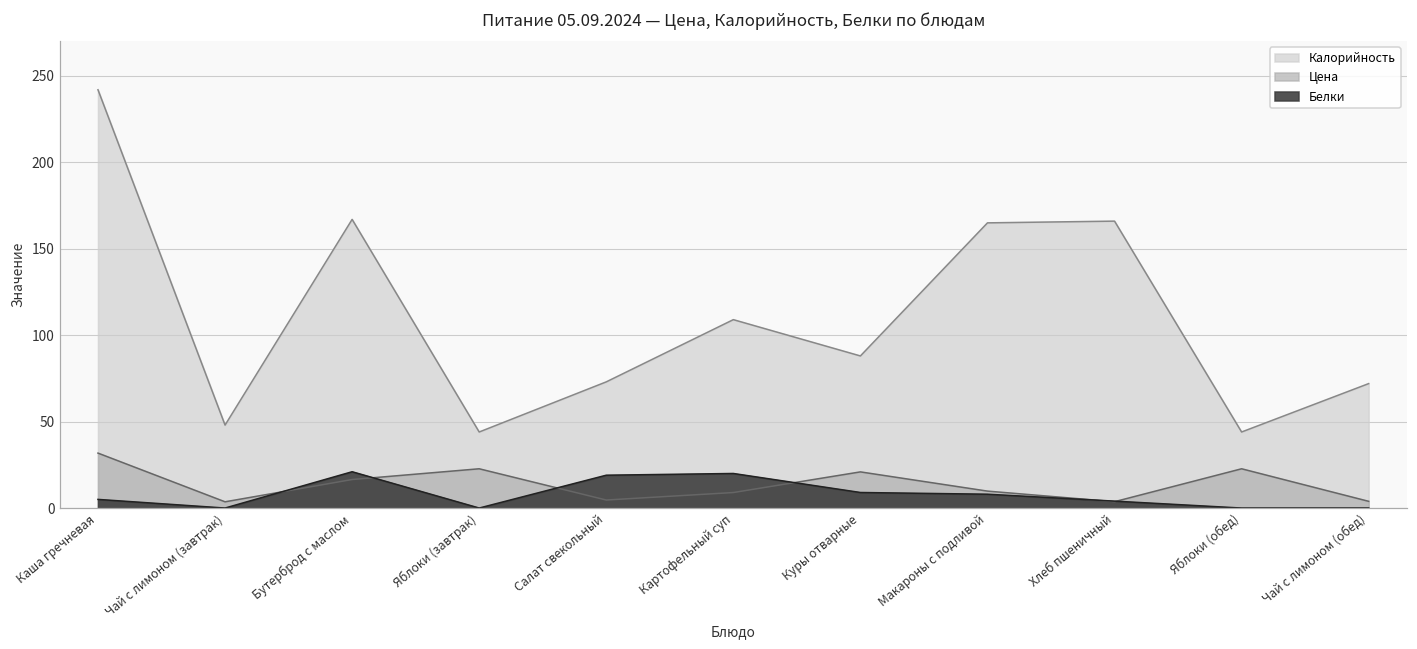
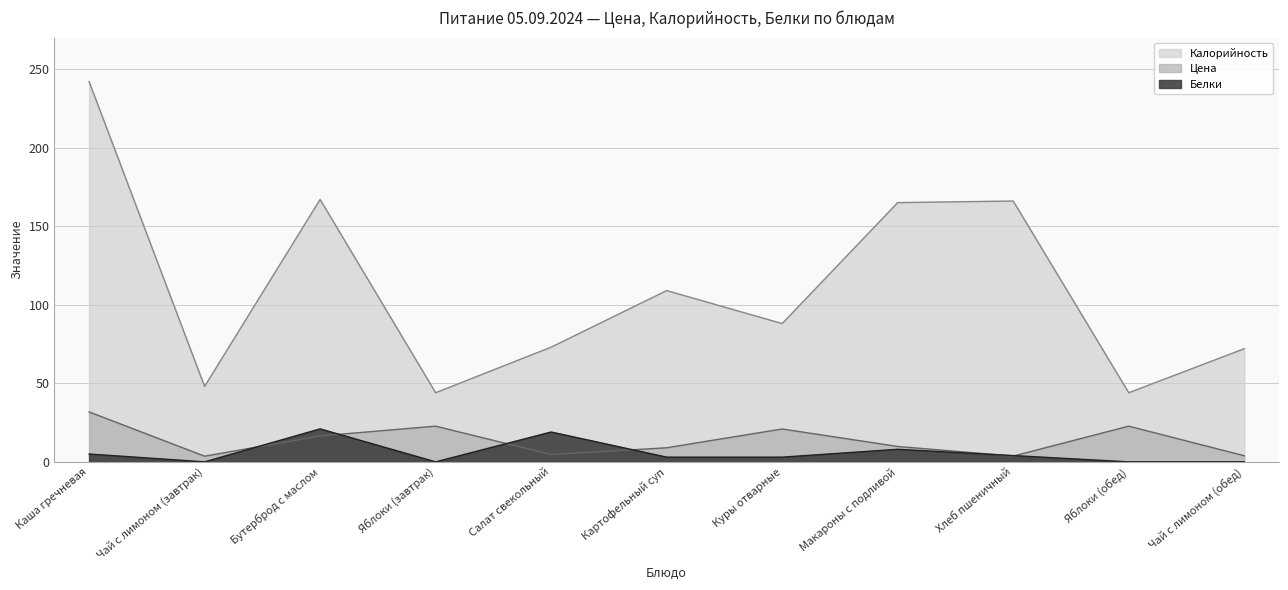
  {
    "Белки": {
      "Каша гречневая": 5,
      "Чай с лимоном (завтрак)": 0,
      "Бутерброд с маслом": 21,
      "Яблоки (завтрак)": 0,
      "Салат свекольный": 19,
-     "Картофельный суп": 20,
-     "Куры отварные": 9,
+     "Картофельный суп": 3,
+     "Куры отварные": 3,
      "Макароны с подливой": 8,
      "Яблоки (обед)": 0,
      "Чай с лимоном (обед)": 0
    }
  }
